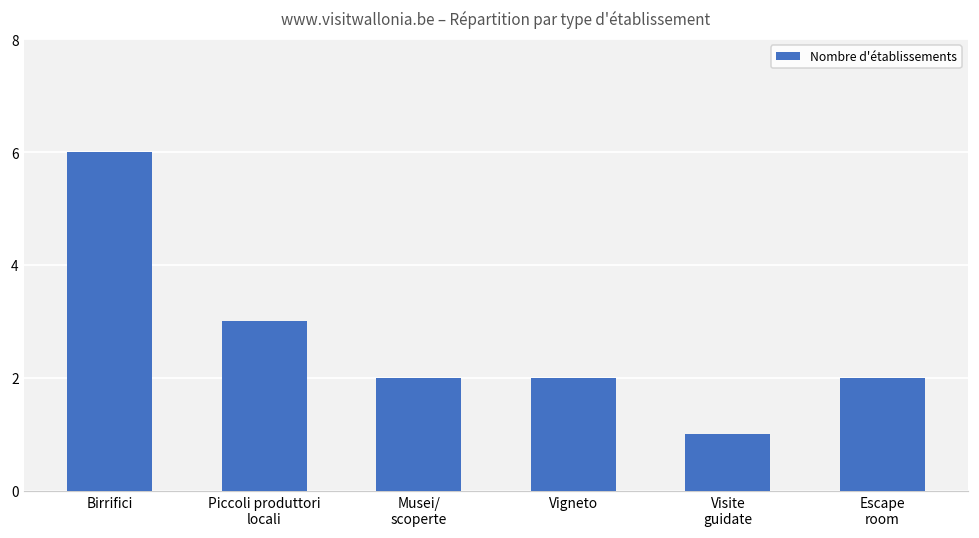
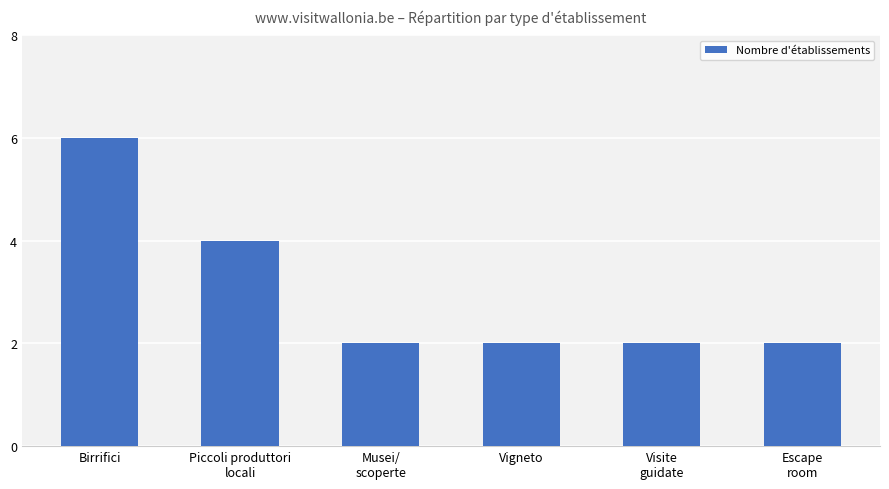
  {
    "Birrifici": 6,
-   "Piccoli produttori locali": 3,
+   "Piccoli produttori locali": 4,
    "Musei/ scoperte": 2,
    "Vigneto": 2,
-   "Visite guidate": 1,
+   "Visite guidate": 2,
    "Escape room": 2
  }
